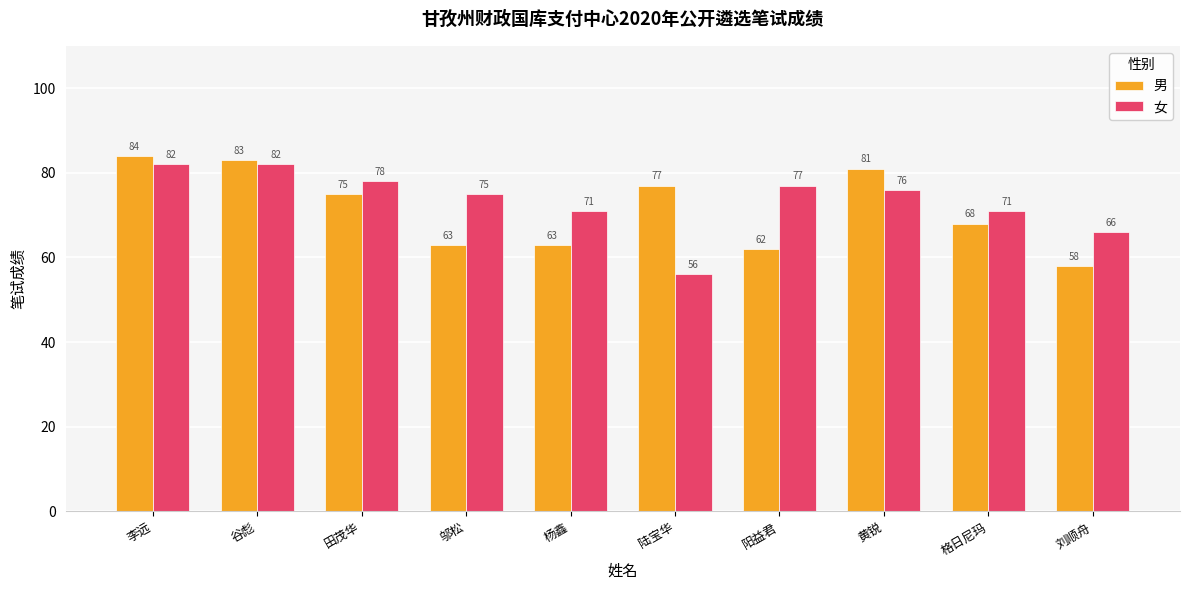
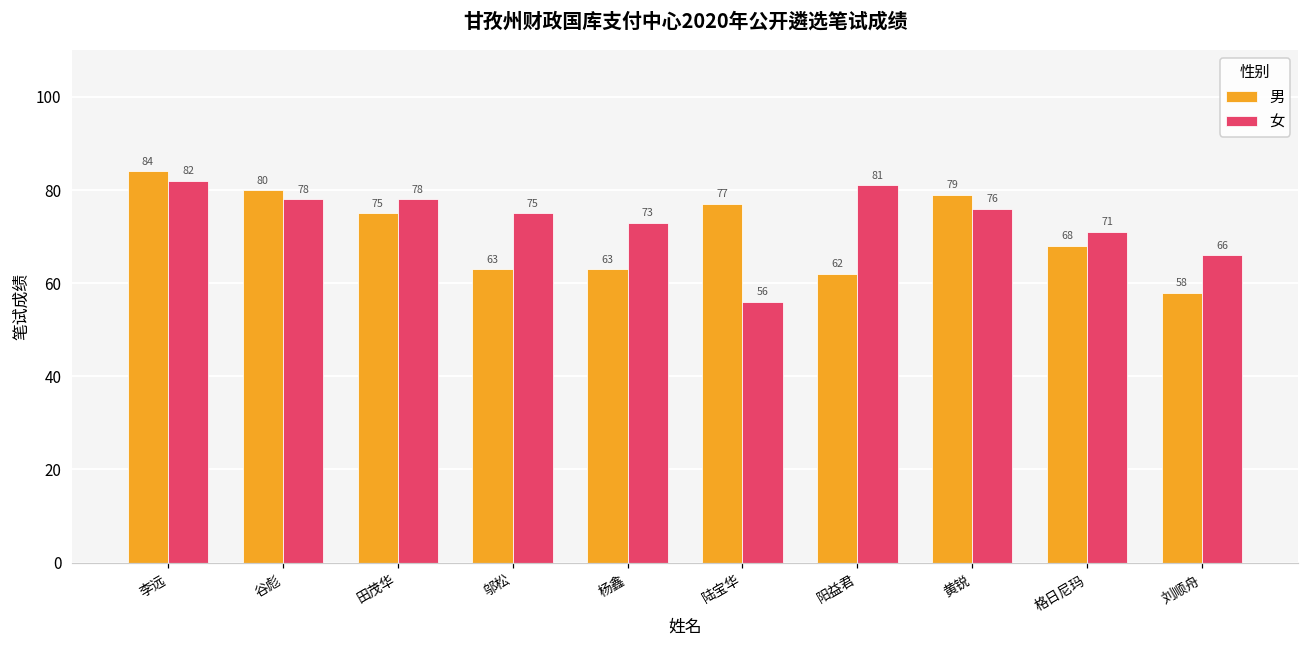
  {
    "男": {
      "李远": 84,
-     "谷彪": 83,
+     "谷彪": 80,
      "田茂华": 75,
      "邬松": 63,
      "杨鑫": 63,
      "陆宝华": 77,
      "阳益君": 62,
-     "黄锐": 81,
+     "黄锐": 79,
      "格日尼玛": 68,
      "刘顺舟": 58
    },
    "女": {
      "李远": 82,
-     "谷彪": 82,
+     "谷彪": 78,
      "田茂华": 78,
      "邬松": 75,
-     "杨鑫": 71,
+     "杨鑫": 73,
      "陆宝华": 56,
-     "阳益君": 77,
+     "阳益君": 81,
      "黄锐": 76,
      "格日尼玛": 71,
      "刘顺舟": 66
    }
  }
